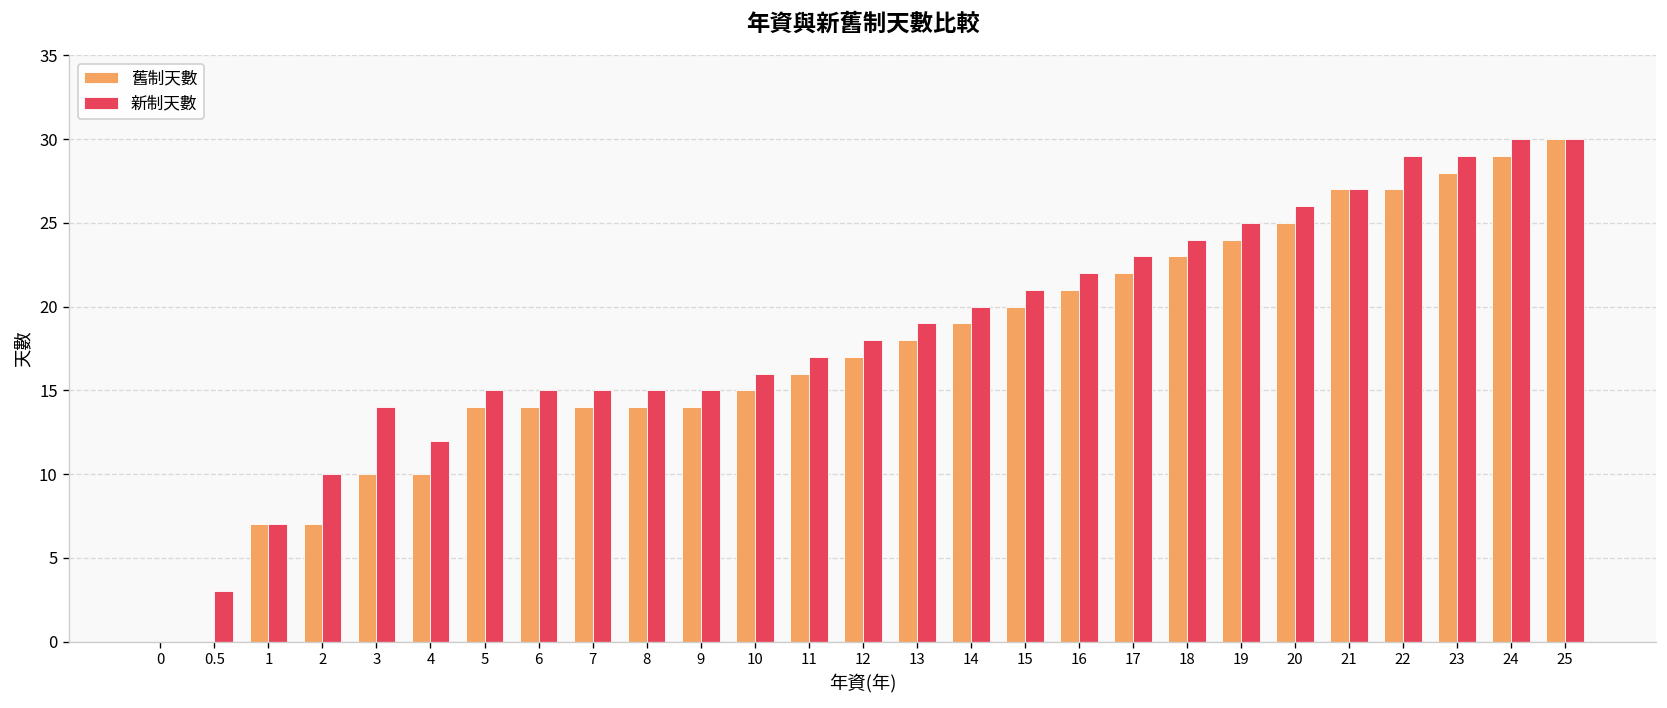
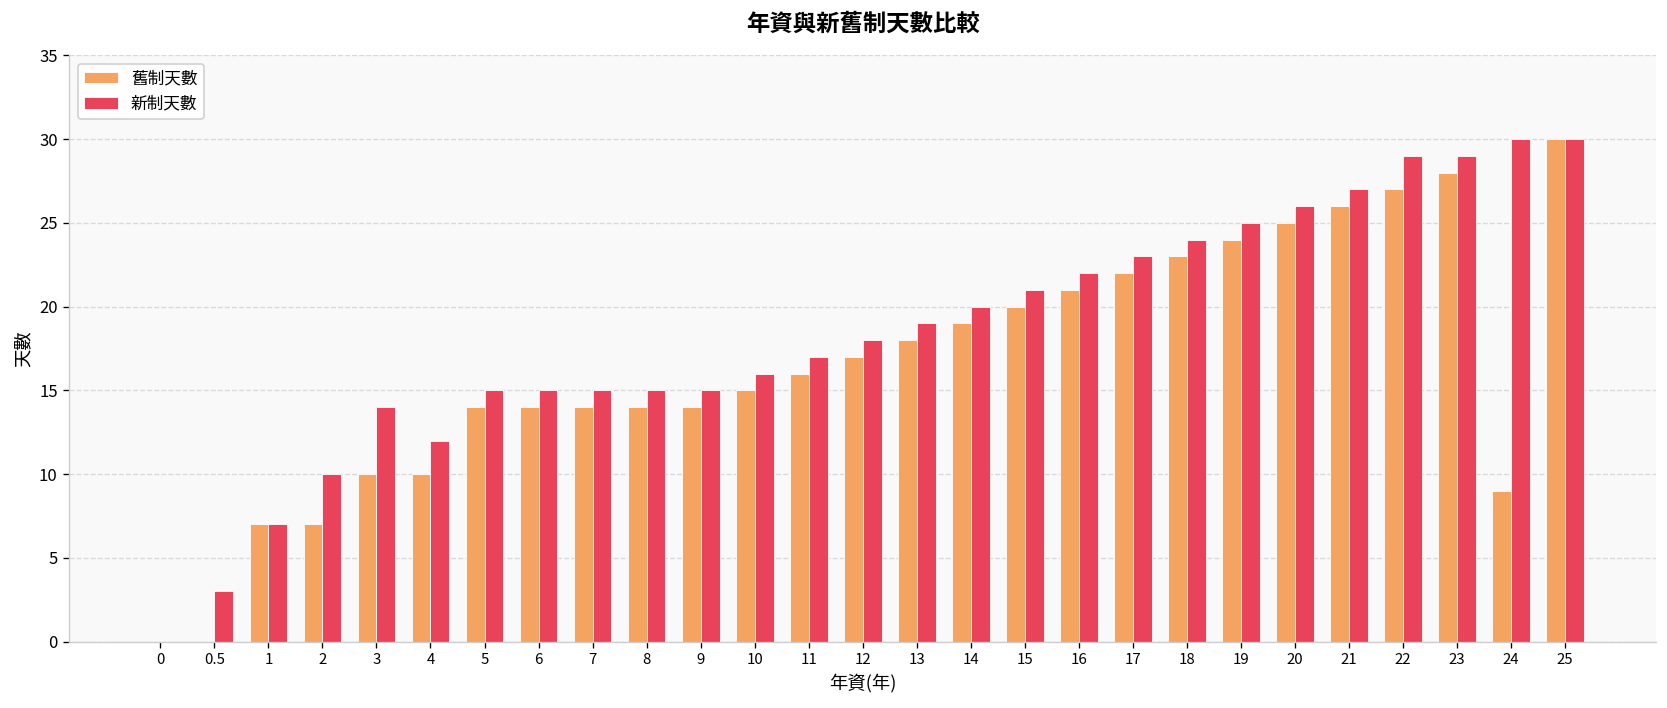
  {
    "舊制天數": {
      "0": 0,
      "0.5": 0,
      "1": 7,
      "2": 7,
      "3": 10,
      "4": 10,
      "5": 14,
      "6": 14,
      "7": 14,
      "8": 14,
      "9": 14,
      "10": 15,
      "11": 16,
      "12": 17,
      "13": 18,
      "14": 19,
      "15": 20,
      "16": 21,
      "17": 22,
      "18": 23,
      "19": 24,
      "20": 25,
-     "21": 27,
+     "21": 26,
      "22": 27,
      "23": 28,
-     "24": 29,
+     "24": 9,
      "25": 30
    },
    "新制天數": {
      "0": 0,
      "0.5": 3,
      "1": 7,
      "2": 10,
      "3": 14,
      "4": 12,
      "5": 15,
      "6": 15,
      "7": 15,
      "8": 15,
      "9": 15,
      "10": 16,
      "11": 17,
      "12": 18,
      "13": 19,
      "14": 20,
      "15": 21,
      "16": 22,
      "17": 23,
      "18": 24,
      "19": 25,
      "20": 26,
      "21": 27,
      "22": 29,
      "23": 29,
      "24": 30,
      "25": 30
    }
  }
